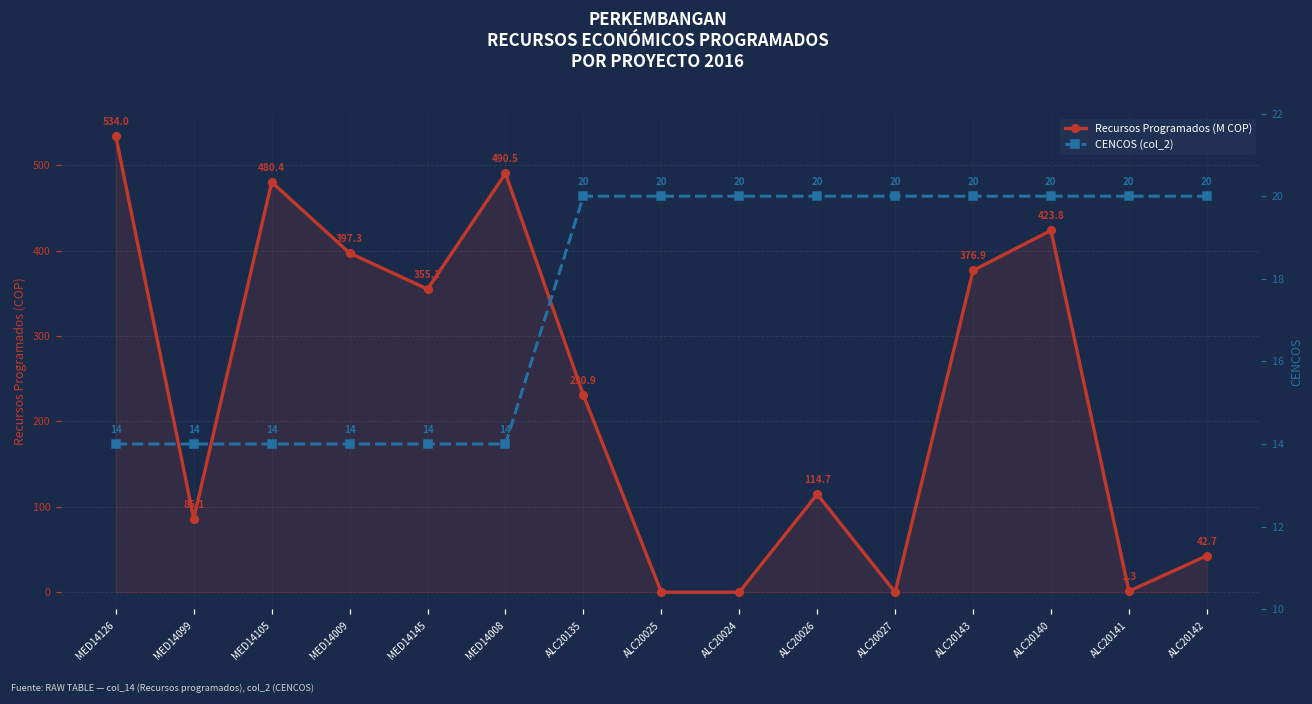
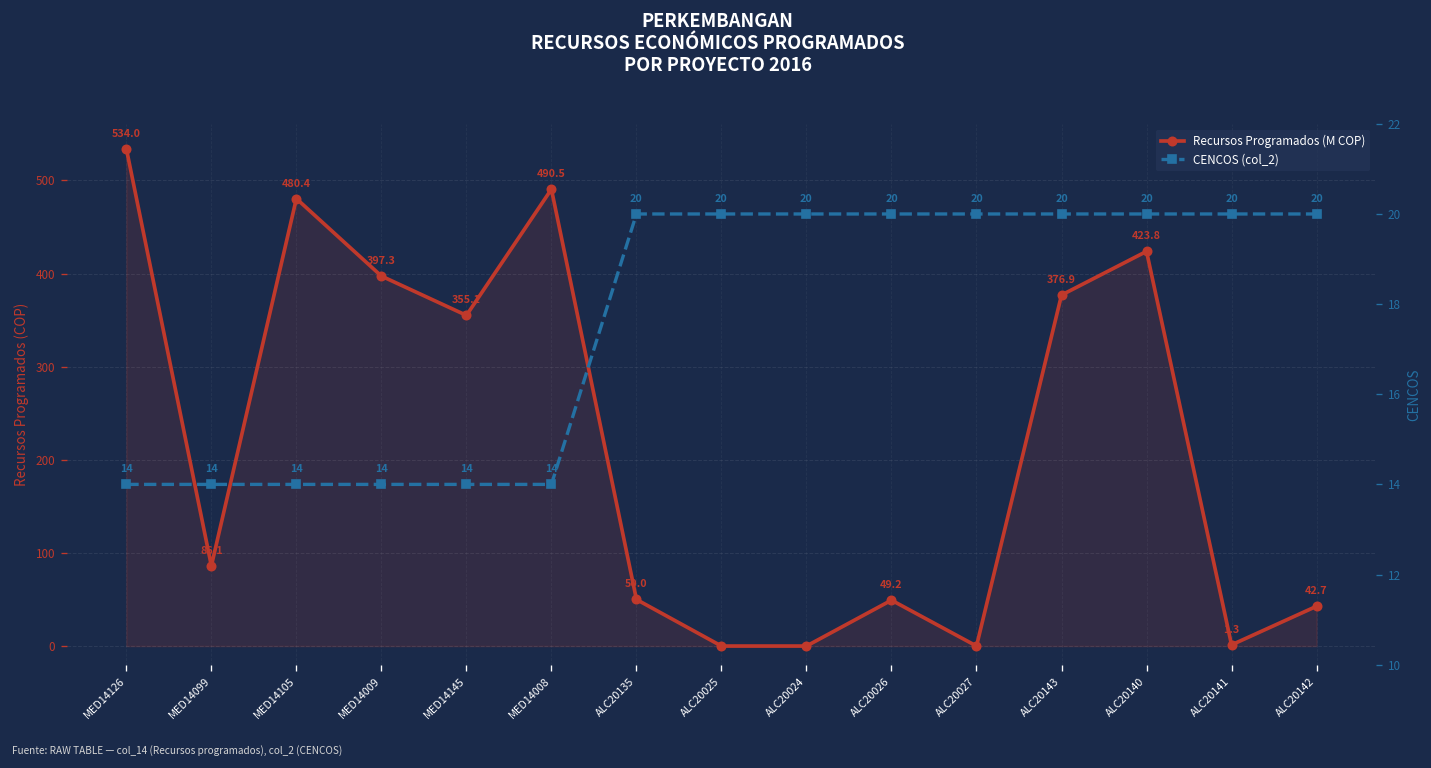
  {
    "Recursos Programados (M COP)": {
      "MED14126": 534.0,
      "MED14099": 86.1,
      "MED14105": 480.4,
      "MED14009": 397.3,
      "MED14145": 355.1,
      "MED14008": 490.5,
-     "ALC20135": 230.9,
-     "ALC20026": 114.7,
+     "ALC20135": 50.0,
+     "ALC20026": 49.2,
      "ALC20143": 376.9,
      "ALC20140": 423.8,
      "ALC20141": 1.3,
      "ALC20142": 42.7
    },
    "CENCOS (col_2)": {
      "MED14126": 14,
      "MED14099": 14,
      "MED14105": 14,
      "MED14009": 14,
      "MED14145": 14,
      "MED14008": 14,
      "ALC20135": 20,
      "ALC20025": 20,
      "ALC20024": 20,
      "ALC20026": 20,
      "ALC20027": 20,
      "ALC20143": 20,
      "ALC20140": 20,
      "ALC20141": 20,
      "ALC20142": 20
    }
  }
